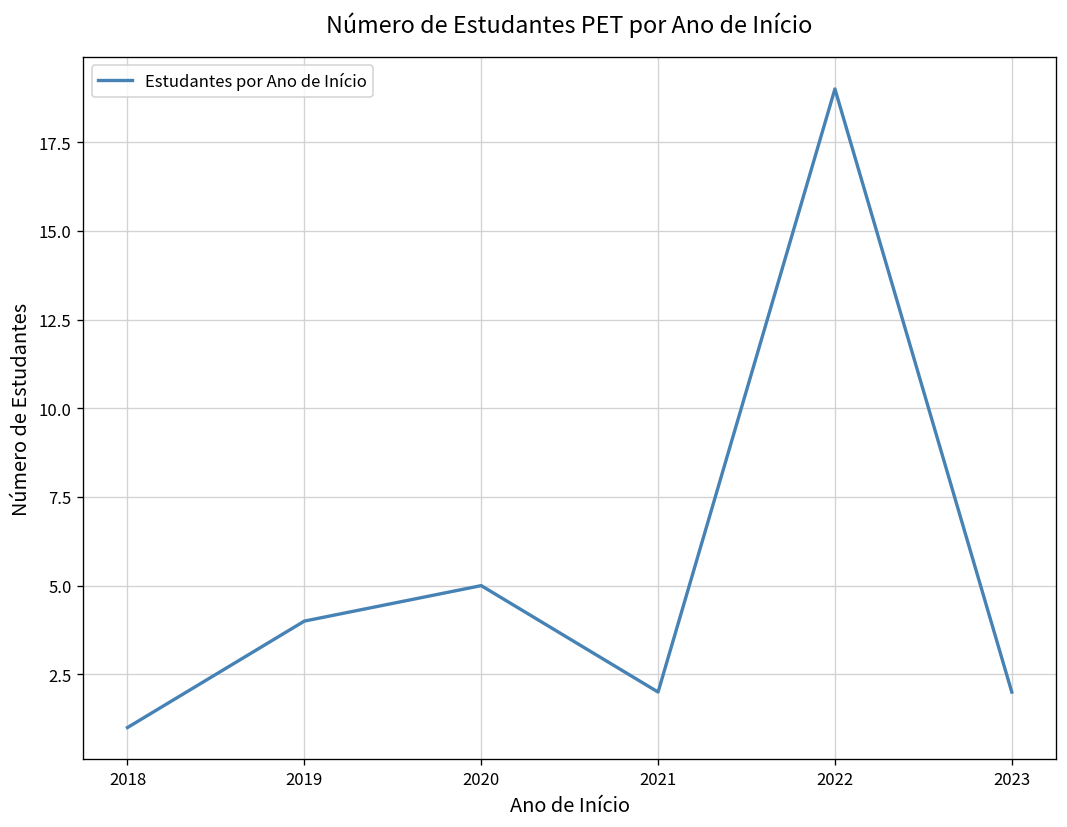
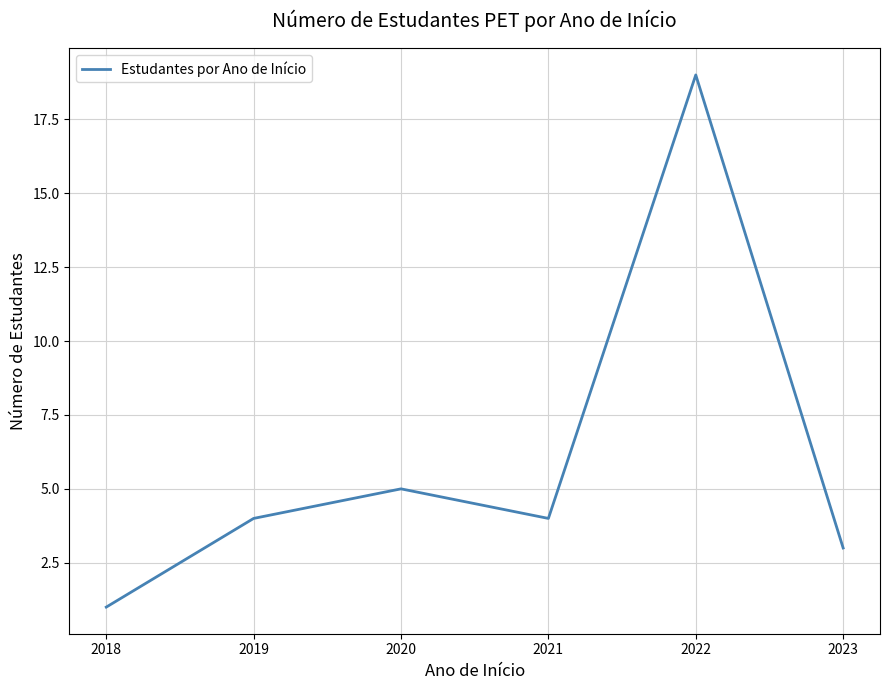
  {
    "2018": 1,
    "2019": 4,
    "2020": 5,
-   "2021": 2,
+   "2021": 4,
    "2022": 19,
-   "2023": 2
+   "2023": 3
  }
